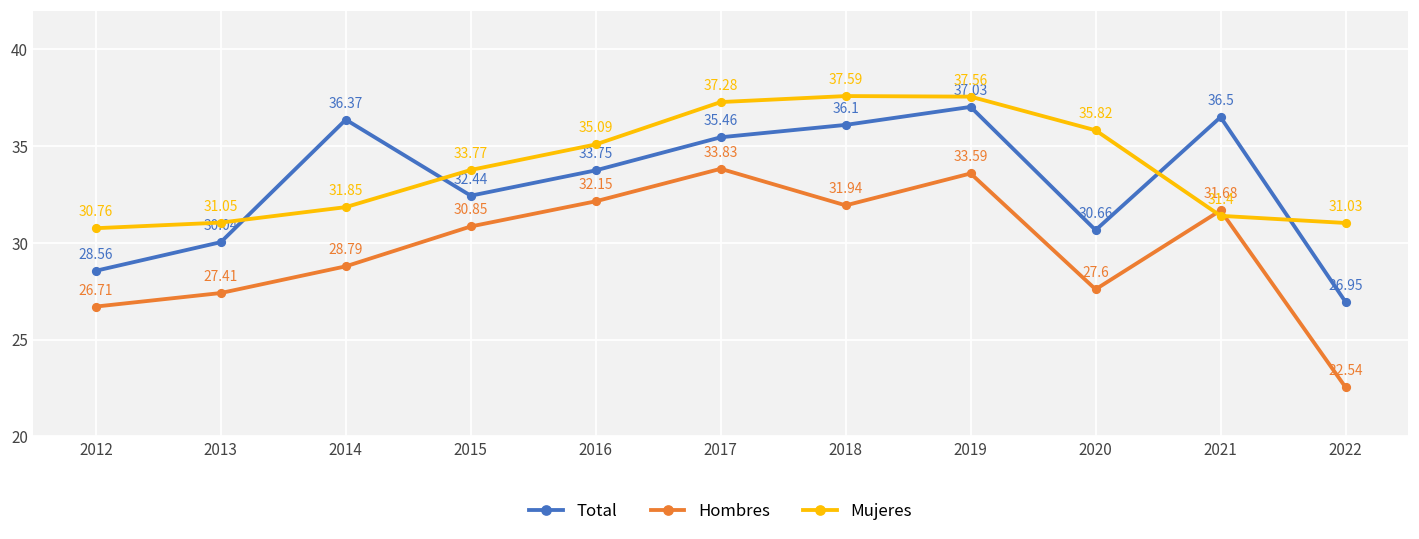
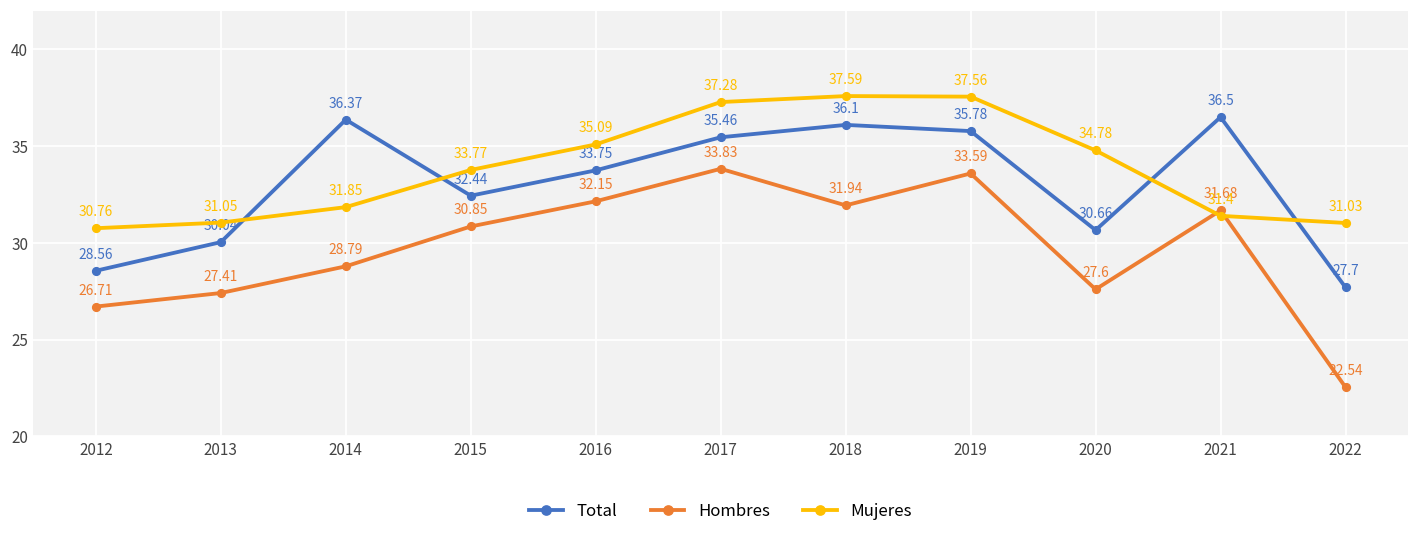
  {
    "Total": {
      "2012": 28.56,
      "2014": 36.37,
      "2015": 32.44,
      "2016": 33.75,
      "2017": 35.46,
      "2018": 36.1,
-     "2019": 37.03,
+     "2019": 35.78,
      "2020": 30.66,
      "2021": 36.5,
-     "2022": 26.95
+     "2022": 27.7
    },
    "Hombres": {
      "2012": 26.71,
      "2013": 27.41,
      "2014": 28.79,
      "2015": 30.85,
      "2016": 32.15,
      "2017": 33.83,
      "2018": 31.94,
      "2019": 33.59,
      "2020": 27.6,
      "2022": 22.54
    },
    "Mujeres": {
      "2012": 30.76,
      "2013": 31.05,
      "2014": 31.85,
      "2015": 33.77,
      "2016": 35.09,
      "2017": 37.28,
      "2018": 37.59,
      "2019": 37.56,
-     "2020": 35.82,
+     "2020": 34.78,
      "2022": 31.03
    }
  }
